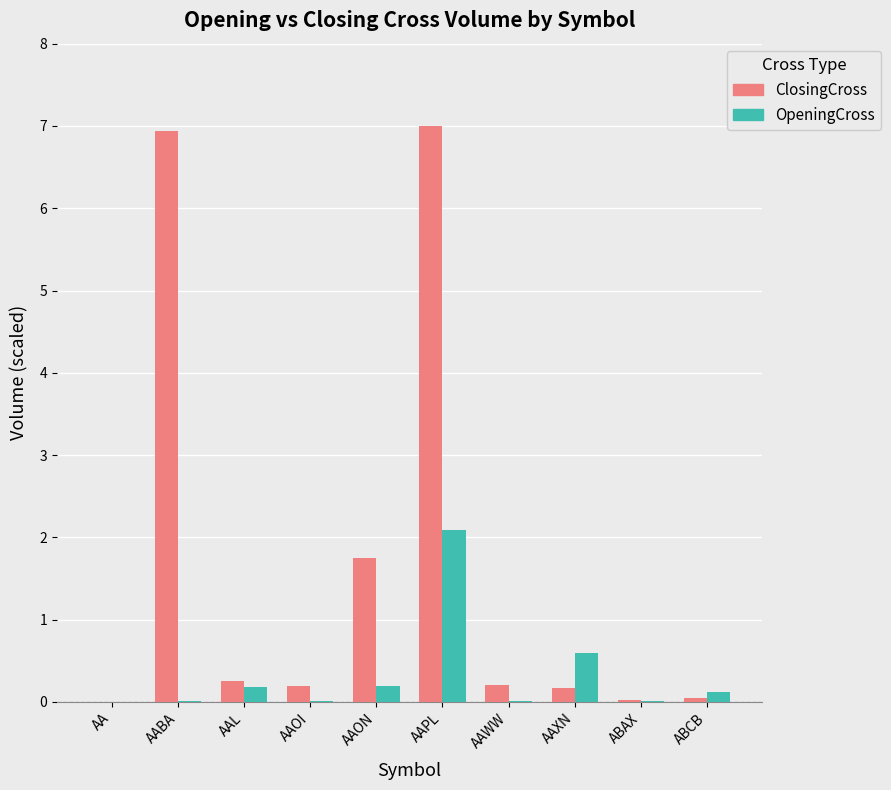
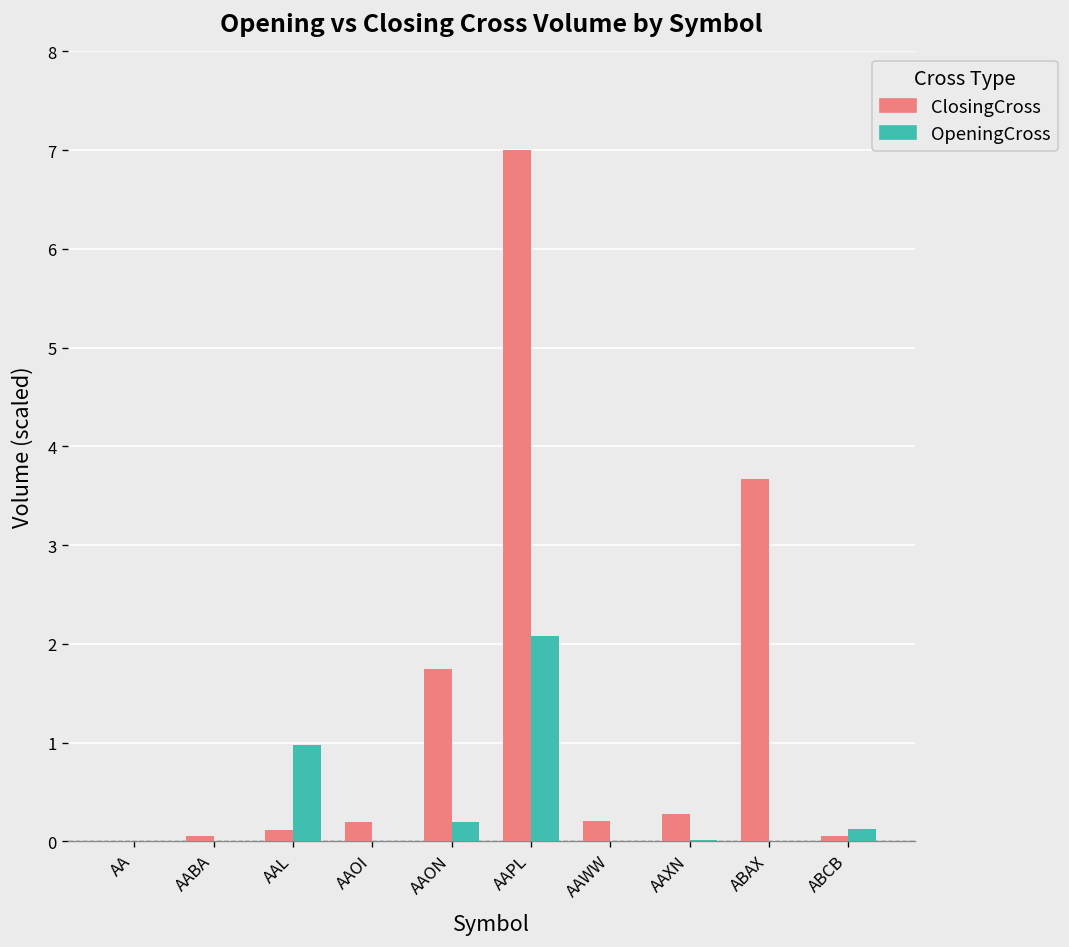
  {
    "ClosingCross": {
-     "AABA": 6.9,
-     "AAL": 0.3,
+     "AABA": 0.1,
+     "AAL": 0.1,
      "AAOI": 0.2,
      "AAON": 1.7,
      "AAPL": 7.0,
      "AAWW": 0.2,
-     "AAXN": 0.2,
-     "ABAX": 0.0,
+     "AAXN": 0.3,
+     "ABAX": 3.7,
      "ABCB": 0.0
    },
    "OpeningCross": {
-     "AAL": 0.2,
+     "AAL": 1.0,
      "AAON": 0.2,
      "AAPL": 2.1,
-     "AAXN": 0.6,
+     "AAXN": 0.0,
      "ABCB": 0.1
    }
  }
